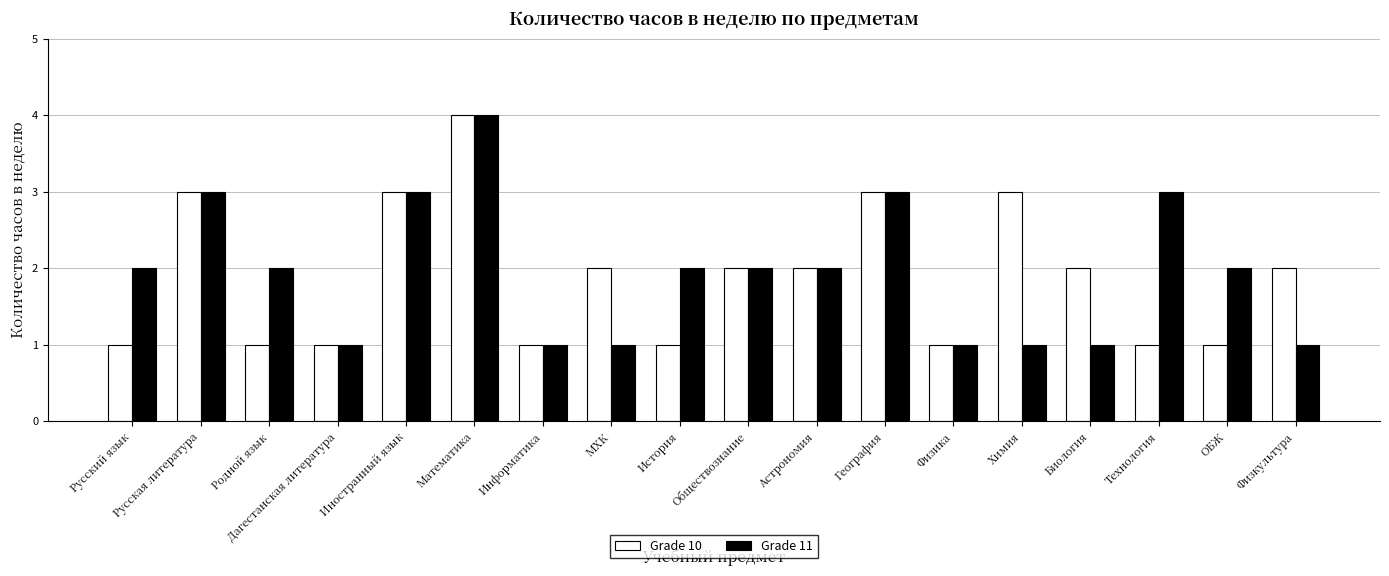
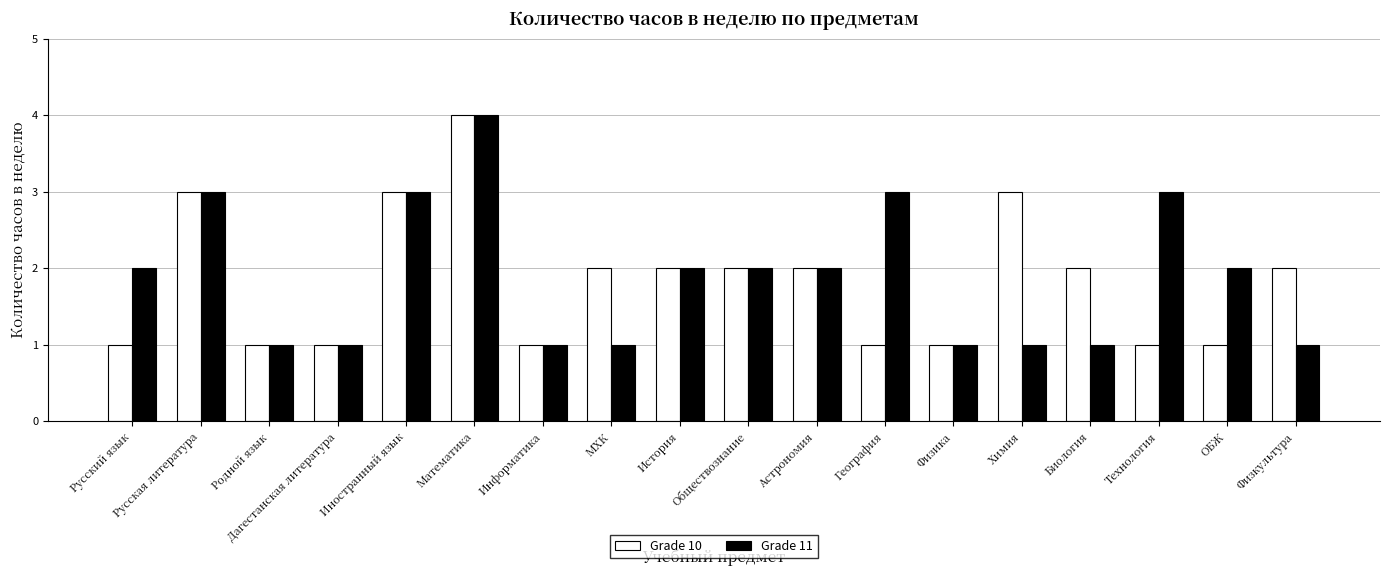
  {
    "Grade 10": {
      "Русский язык": 1,
      "Русская литература": 3,
      "Родной язык": 1,
      "Дагестанская литература": 1,
      "Иностранный язык": 3,
      "Математика": 4,
      "Информатика": 1,
      "МХК": 2,
-     "История": 1,
+     "История": 2,
      "Обществознание": 2,
      "Астрономия": 2,
-     "География": 3,
+     "География": 1,
      "Физика": 1,
      "Химия": 3,
      "Биология": 2,
      "Технология": 1,
      "ОБЖ": 1,
      "Физкультура": 2
    },
    "Grade 11": {
      "Русский язык": 2,
      "Русская литература": 3,
-     "Родной язык": 2,
+     "Родной язык": 1,
      "Дагестанская литература": 1,
      "Иностранный язык": 3,
      "Математика": 4,
      "Информатика": 1,
      "МХК": 1,
      "История": 2,
      "Обществознание": 2,
      "Астрономия": 2,
      "География": 3,
      "Физика": 1,
      "Химия": 1,
      "Биология": 1,
      "Технология": 3,
      "ОБЖ": 2,
      "Физкультура": 1
    }
  }
